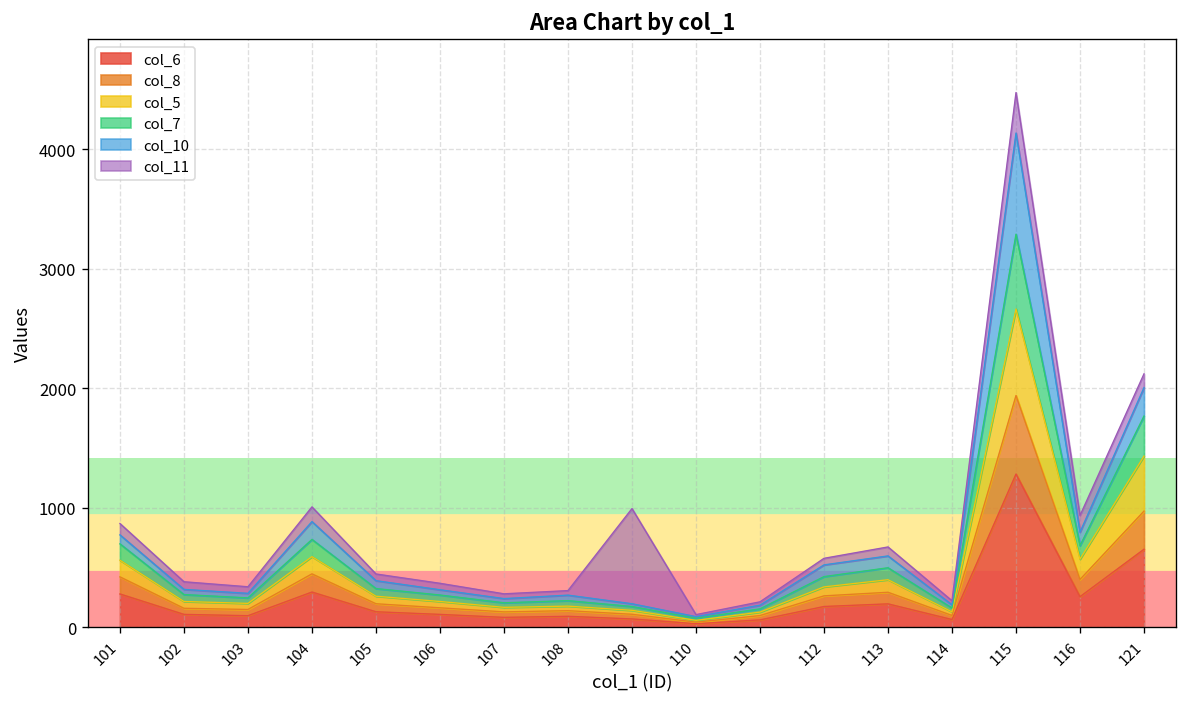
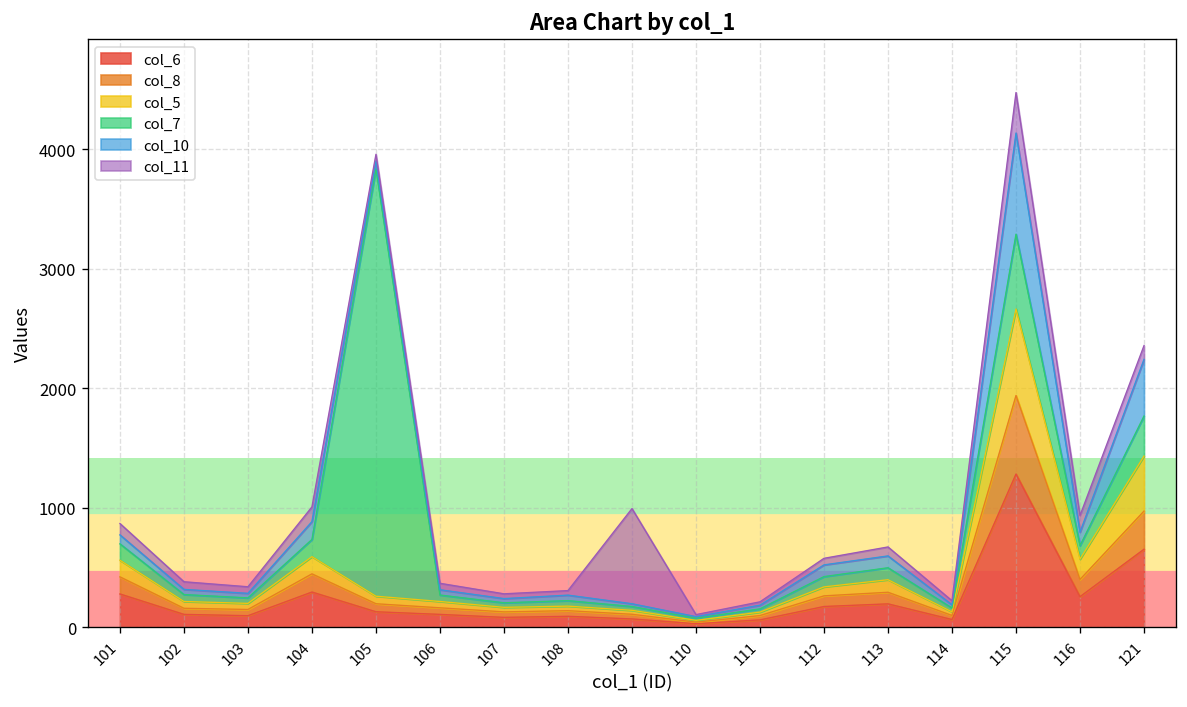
  {
    "col_5": {
      "101": 100,
      "102": 100,
      "103": 100,
      "104": 100,
      "105": 100,
      "106": 100,
      "107": 0,
      "108": 0,
      "109": 0,
      "111": 0,
      "112": 100,
      "113": 100,
      "114": 0,
      "115": 700,
      "116": 200,
      "121": 500
    },
    "col_7": {
      "101": 100,
      "102": 100,
      "103": 0,
      "104": 100,
-     "105": 100,
+     "105": 3600,
      "106": 100,
      "107": 0,
      "108": 0,
      "111": 0,
      "112": 100,
      "113": 100,
      "114": 0,
      "115": 600,
      "116": 100,
      "121": 300
    },
    "col_10": {
      "101": 100,
      "102": 0,
      "103": 0,
      "104": 100,
      "105": 100,
      "106": 0,
      "107": 0,
      "108": 0,
      "111": 0,
      "112": 100,
      "113": 100,
      "114": 0,
      "115": 800,
      "116": 100,
-     "121": 200
+     "121": 500
    },
    "col_11": {
      "101": 100,
      "102": 100,
      "103": 100,
      "104": 100,
      "105": 100,
      "106": 100,
      "107": 0,
      "108": 0,
      "109": 800,
      "111": 0,
      "112": 100,
      "113": 100,
      "114": 0,
      "115": 300,
      "116": 100,
      "121": 100
    }
  }
